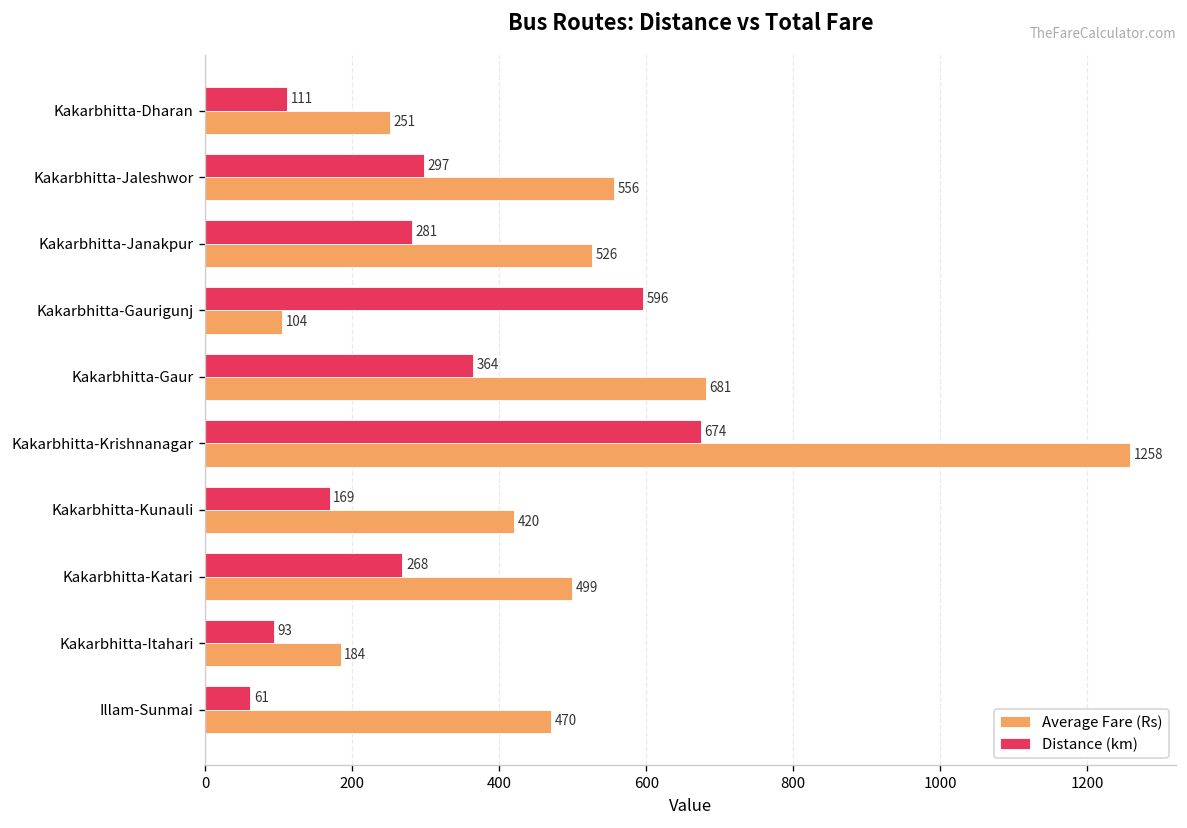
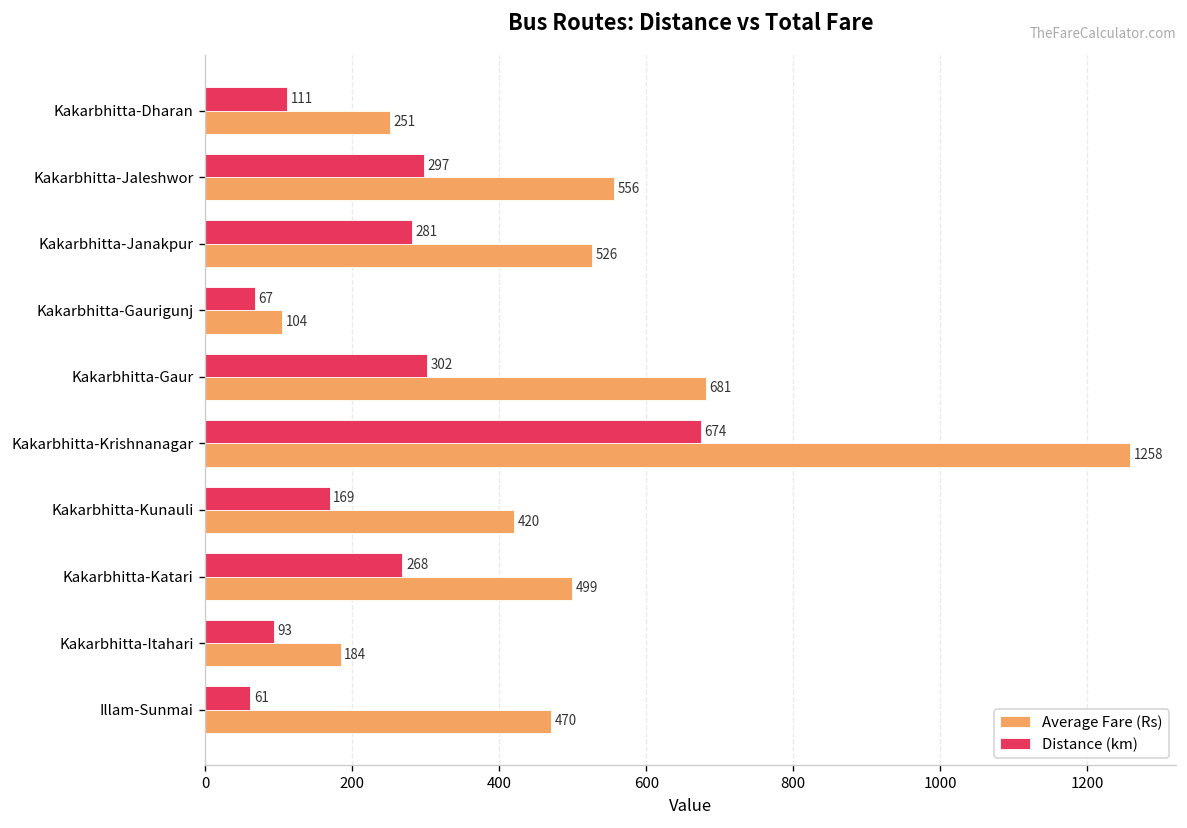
  {
    "Average Fare (Rs)": {
      "Kakarbhitta-Dharan": 251,
      "Kakarbhitta-Jaleshwor": 556,
      "Kakarbhitta-Janakpur": 526,
      "Kakarbhitta-Gaurigunj": 104,
      "Kakarbhitta-Gaur": 681,
      "Kakarbhitta-Krishnanagar": 1258,
      "Kakarbhitta-Kunauli": 420,
      "Kakarbhitta-Katari": 499,
      "Kakarbhitta-Itahari": 184,
      "Illam-Sunmai": 470
    },
    "Distance (km)": {
      "Kakarbhitta-Dharan": 111,
      "Kakarbhitta-Jaleshwor": 297,
      "Kakarbhitta-Janakpur": 281,
-     "Kakarbhitta-Gaurigunj": 596,
-     "Kakarbhitta-Gaur": 364,
+     "Kakarbhitta-Gaurigunj": 67,
+     "Kakarbhitta-Gaur": 302,
      "Kakarbhitta-Krishnanagar": 674,
      "Kakarbhitta-Kunauli": 169,
      "Kakarbhitta-Katari": 268,
      "Kakarbhitta-Itahari": 93,
      "Illam-Sunmai": 61
    }
  }
